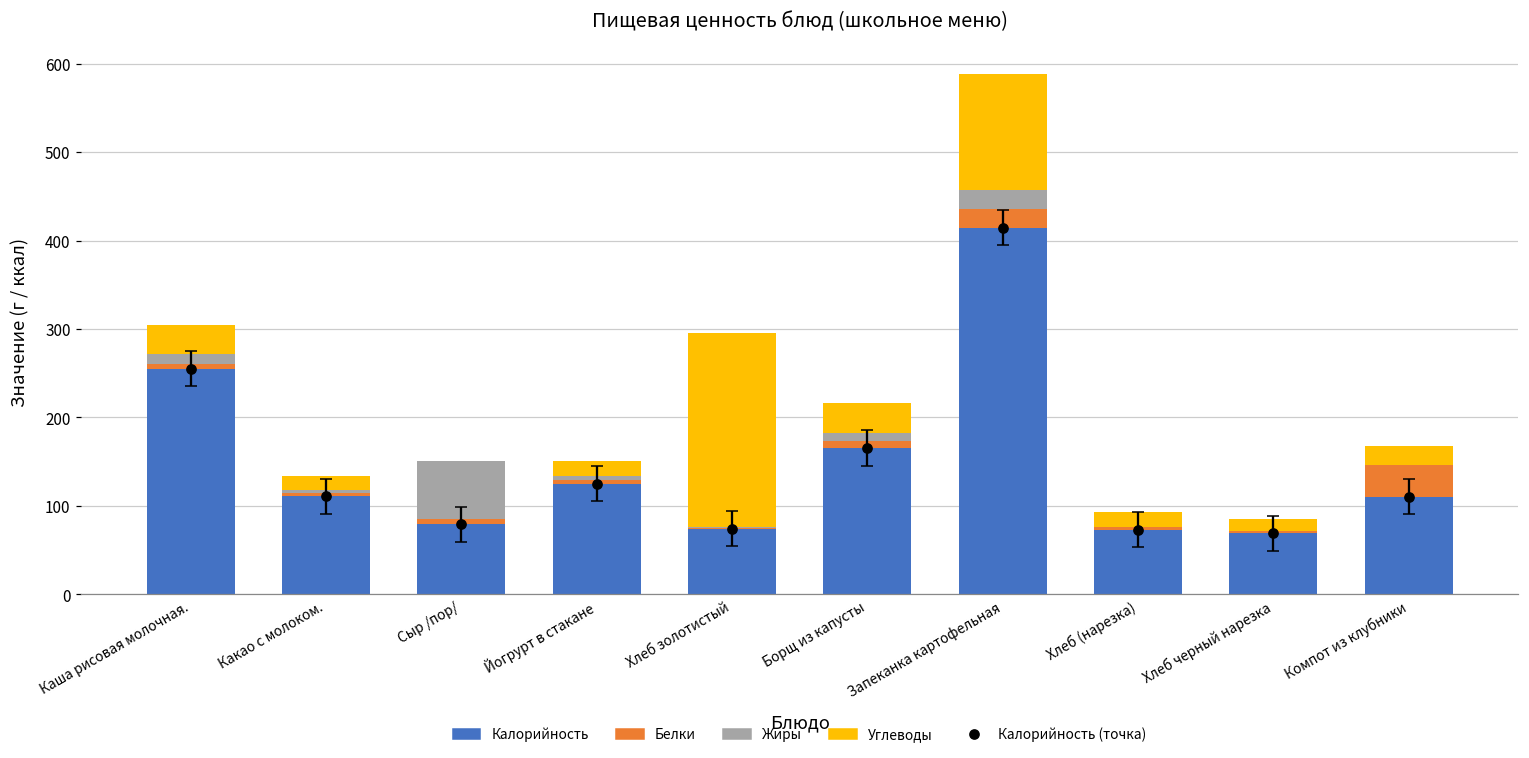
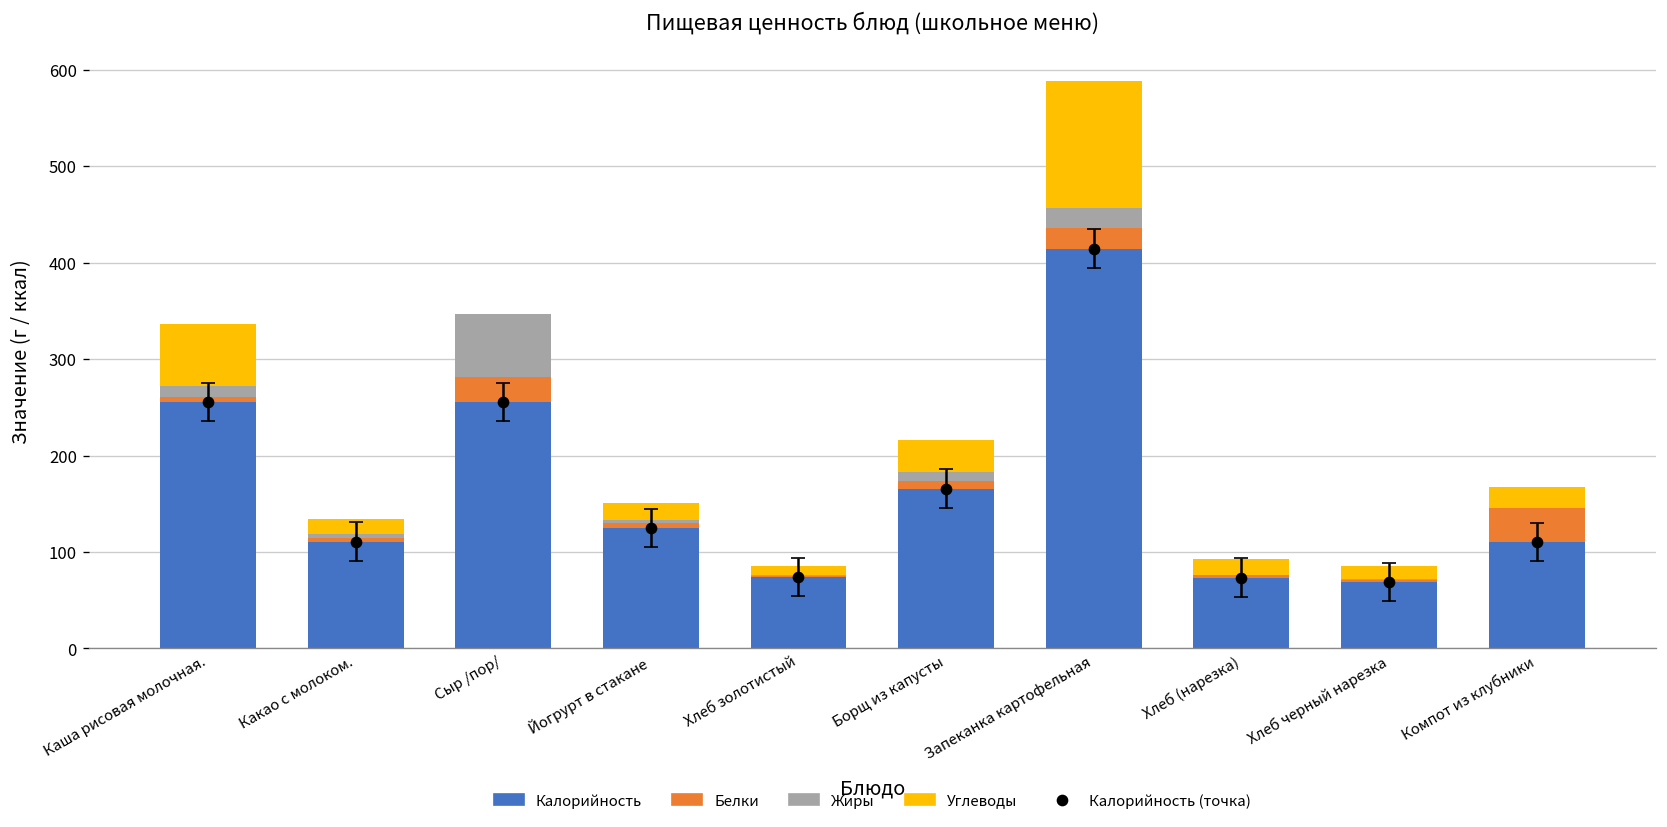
  {
    "Калорийность": {
      "Каша рисовая молочная.": 260,
      "Какао с молоком.": 110,
-     "Сыр /пор/": 80,
+     "Сыр /пор/": 260,
      "Йогрурт в стакане": 130,
      "Хлеб золотистый": 70,
      "Борщ из капусты": 170,
      "Запеканка картофельная": 410,
      "Хлеб (нарезка)": 70,
      "Хлеб черный нарезка": 70,
      "Компот из клубники": 110
    },
    "Белки": {
      "Каша рисовая молочная.": 10,
      "Какао с молоком.": 0,
-     "Сыр /пор/": 10,
+     "Сыр /пор/": 30,
      "Йогрурт в стакане": 0,
      "Борщ из капусты": 10,
      "Запеканка картофельная": 20,
      "Компот из клубники": 40
    },
    "Жиры": {
      "Каша рисовая молочная.": 10,
      "Какао с молоком.": 0,
      "Сыр /пор/": 70,
      "Йогрурт в стакане": 0,
      "Борщ из капусты": 10,
      "Запеканка картофельная": 20
    },
    "Углеводы": {
-     "Каша рисовая молочная.": 30,
+     "Каша рисовая молочная.": 60,
      "Какао с молоком.": 20,
      "Сыр /пор/": 0,
      "Йогрурт в стакане": 20,
-     "Хлеб золотистый": 220,
+     "Хлеб золотистый": 10,
      "Борщ из капусты": 30,
      "Запеканка картофельная": 130,
      "Хлеб (нарезка)": 20,
      "Хлеб черный нарезка": 10,
      "Компот из клубники": 20
    }
  }
